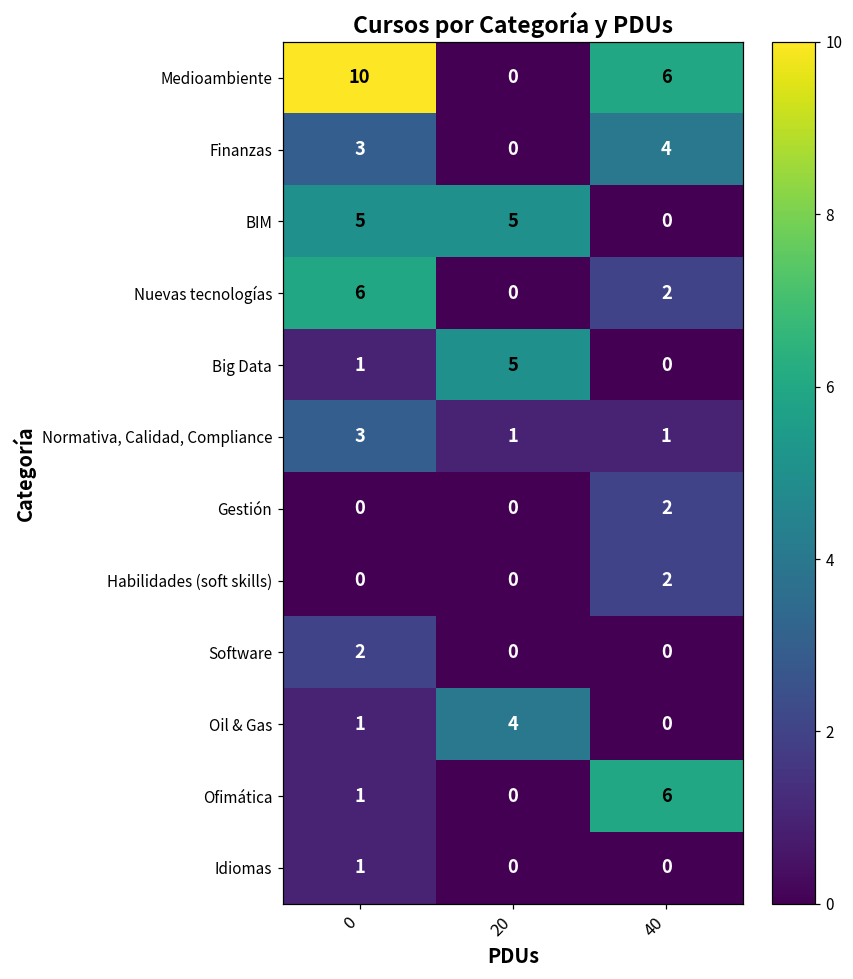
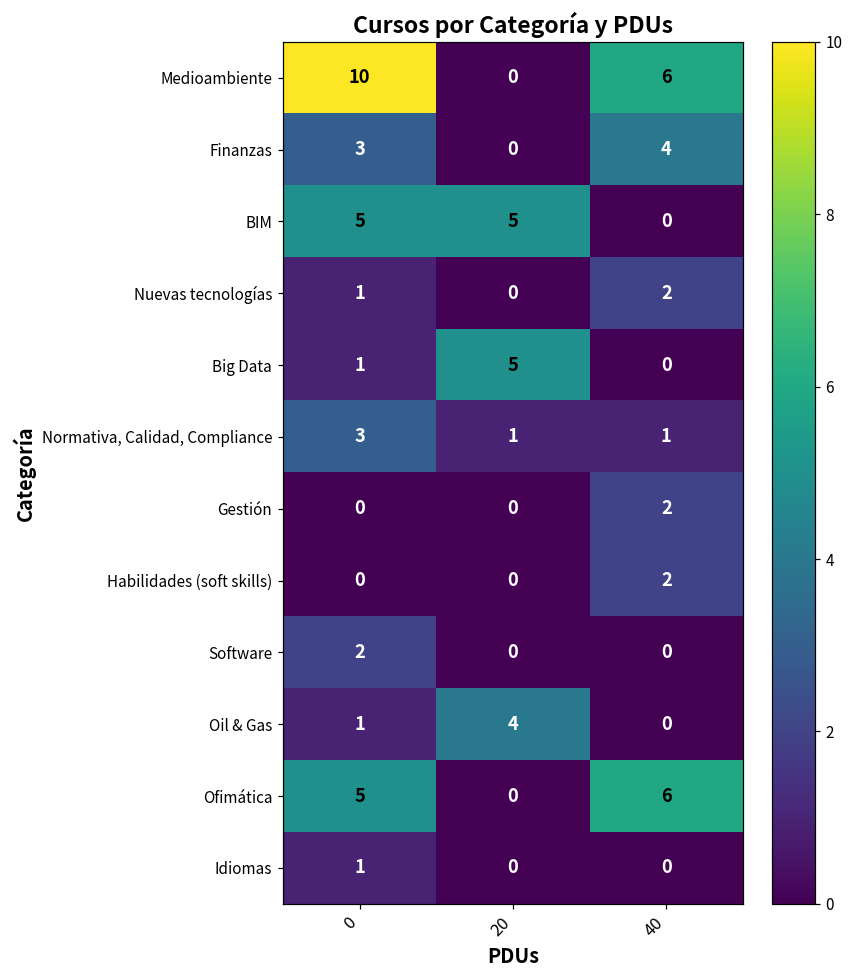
  {
    "Medioambiente": {
      "0": 10,
      "20": 0,
      "40": 6
    },
    "Finanzas": {
      "0": 3,
      "20": 0,
      "40": 4
    },
    "BIM": {
      "0": 5,
      "20": 5,
      "40": 0
    },
    "Nuevas tecnologías": {
-     "0": 6,
+     "0": 1,
      "20": 0,
      "40": 2
    },
    "Big Data": {
      "0": 1,
      "20": 5,
      "40": 0
    },
    "Normativa, Calidad, Compliance": {
      "0": 3,
      "20": 1,
      "40": 1
    },
    "Gestión": {
      "0": 0,
      "20": 0,
      "40": 2
    },
    "Habilidades (soft skills)": {
      "0": 0,
      "20": 0,
      "40": 2
    },
    "Software": {
      "0": 2,
      "20": 0,
      "40": 0
    },
    "Oil & Gas": {
      "0": 1,
      "20": 4,
      "40": 0
    },
    "Ofimática": {
-     "0": 1,
+     "0": 5,
      "20": 0,
      "40": 6
    },
    "Idiomas": {
      "0": 1,
      "20": 0,
      "40": 0
    }
  }
